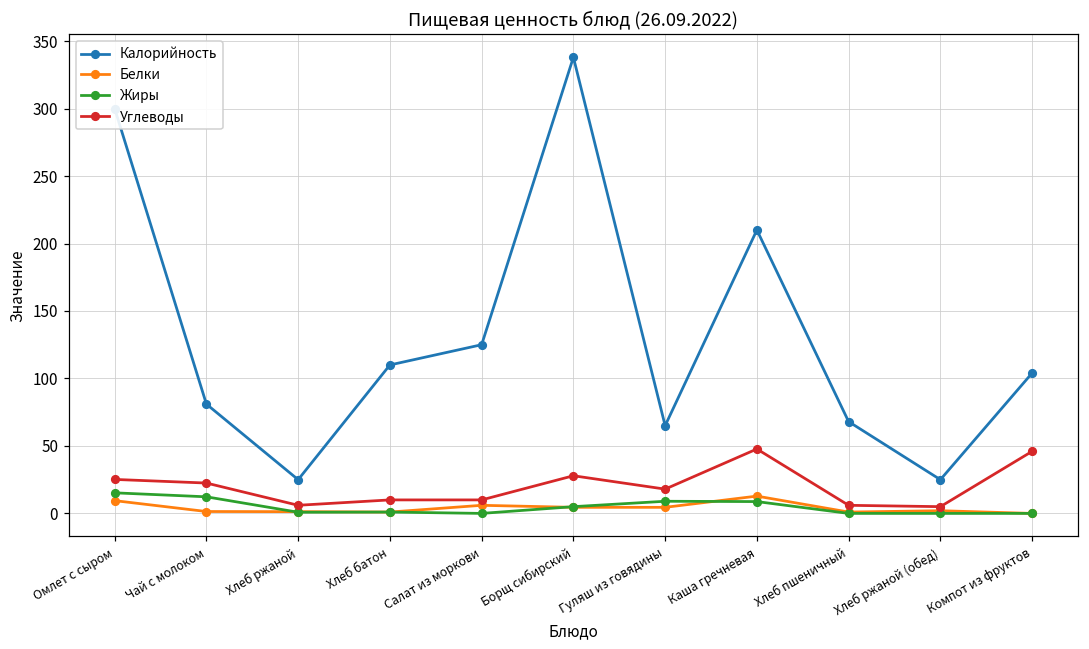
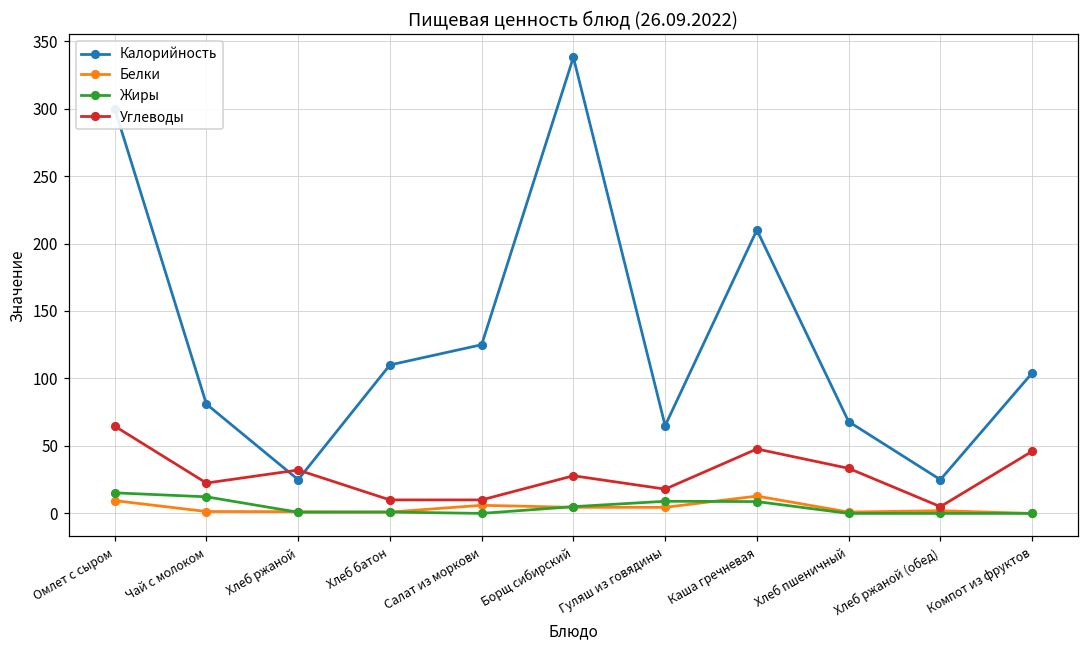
  {
    "Калорийность": {
      "Чай с молоком": 81,
      "Хлеб ржаной": 25,
      "Хлеб батон": 110,
      "Салат из моркови": 125,
      "Борщ сибирский": 338,
      "Гуляш из говядины": 65,
      "Каша гречневая": 210,
      "Хлеб пшеничный": 68,
      "Хлеб ржаной (обед)": 25,
      "Компот из фруктов": 104
    },
    "Белки": {
      "Омлет с сыром": 9,
      "Чай с молоком": 1,
      "Салат из моркови": 6,
      "Гуляш из говядины": 5,
      "Каша гречневая": 13
    },
    "Жиры": {
      "Омлет с сыром": 15,
      "Чай с молоком": 12,
      "Салат из моркови": 0,
      "Гуляш из говядины": 9,
      "Каша гречневая": 9
    },
    "Углеводы": {
-     "Омлет с сыром": 25,
+     "Омлет с сыром": 65,
      "Чай с молоком": 23,
-     "Хлеб ржаной": 6,
+     "Хлеб ржаной": 32,
      "Хлеб батон": 10,
      "Салат из моркови": 10,
      "Борщ сибирский": 28,
      "Гуляш из говядины": 18,
      "Каша гречневая": 48,
-     "Хлеб пшеничный": 6,
+     "Хлеб пшеничный": 33,
      "Хлеб ржаной (обед)": 5,
      "Компот из фруктов": 46
    }
  }
